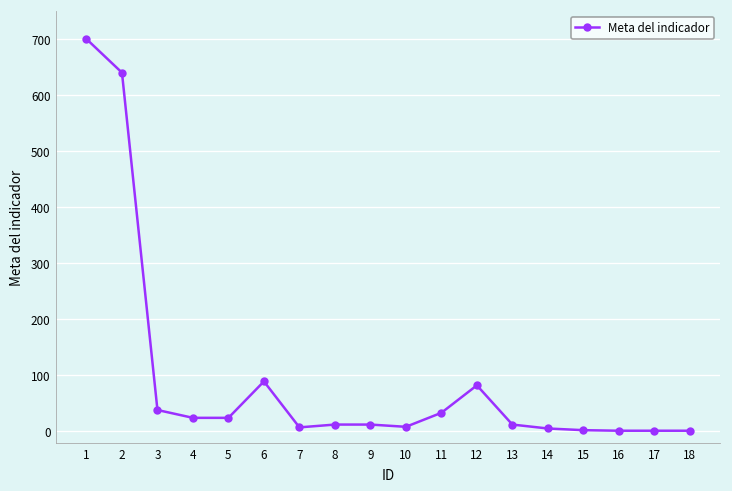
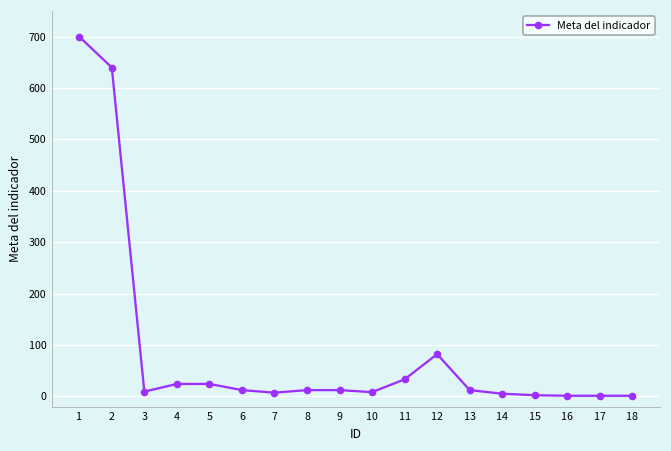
  {
    "1": 700,
    "2": 640,
-   "3": 40,
+   "3": 10,
    "4": 20,
    "5": 20,
-   "6": 90,
+   "6": 10,
    "7": 10,
    "8": 10,
    "9": 10,
    "10": 10,
    "11": 30,
    "12": 80,
    "13": 10,
    "14": 10,
    "15": 0,
    "16": 0,
    "17": 0,
    "18": 0
  }
